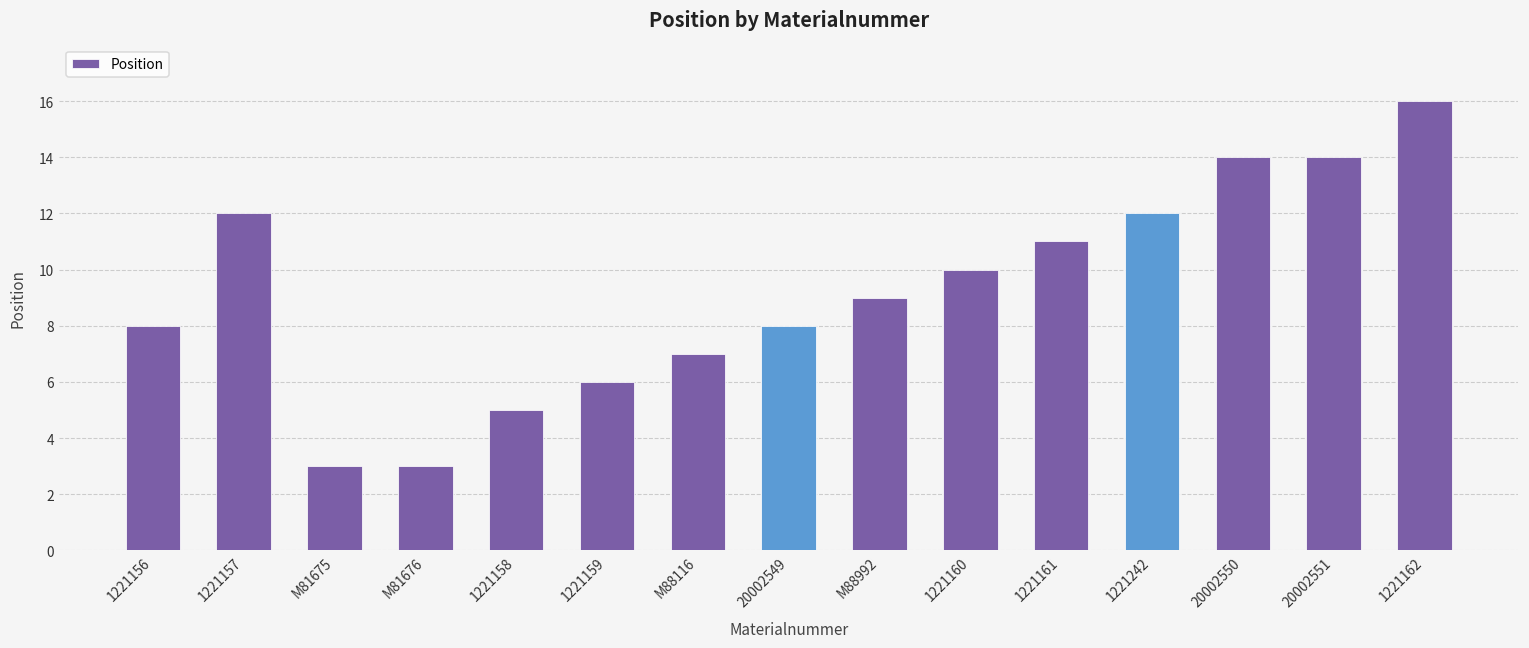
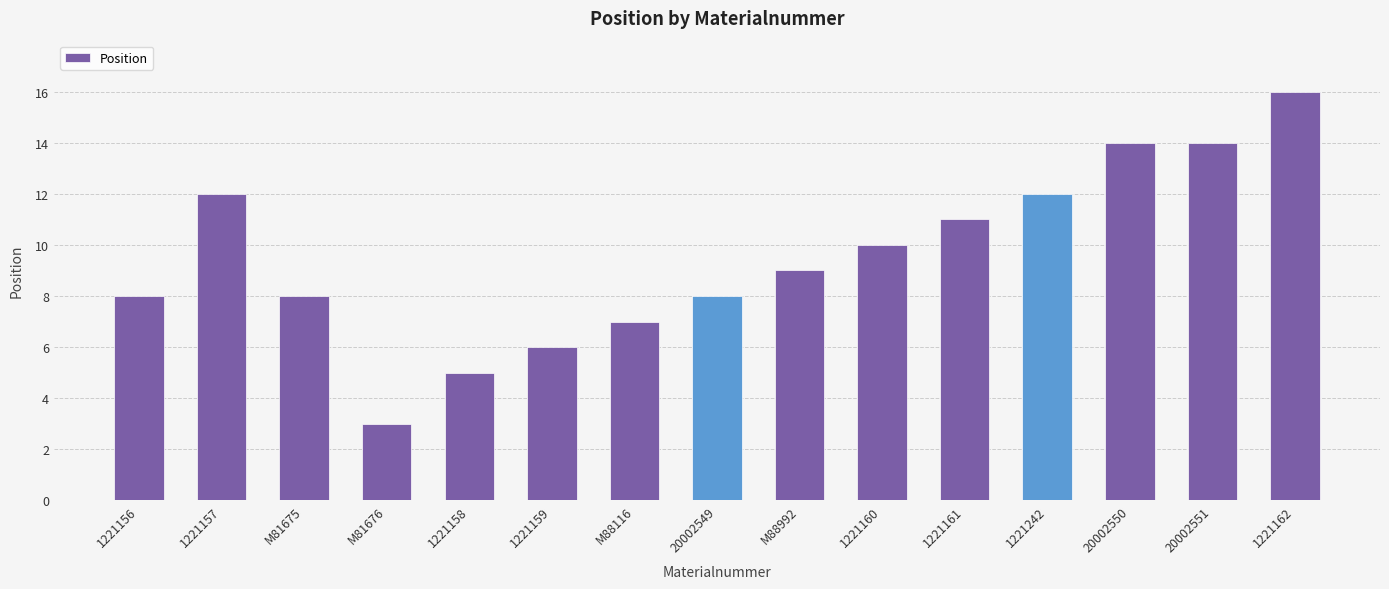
  {
    "1221156": 8,
    "1221157": 12,
-   "M81675": 3,
+   "M81675": 8,
    "M81676": 3,
    "1221158": 5,
    "1221159": 6,
    "M88116": 7,
    "20002549": 8,
    "M88992": 9,
    "1221160": 10,
    "1221161": 11,
    "1221242": 12,
    "20002550": 14,
    "20002551": 14,
    "1221162": 16
  }
